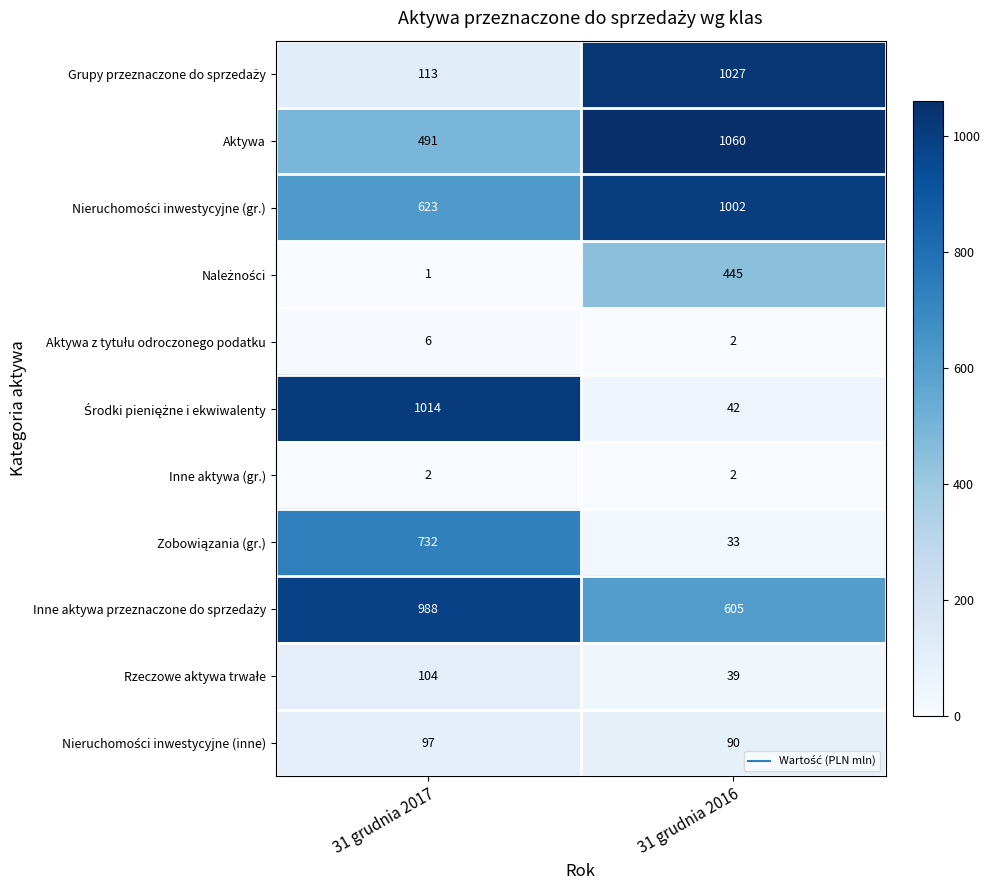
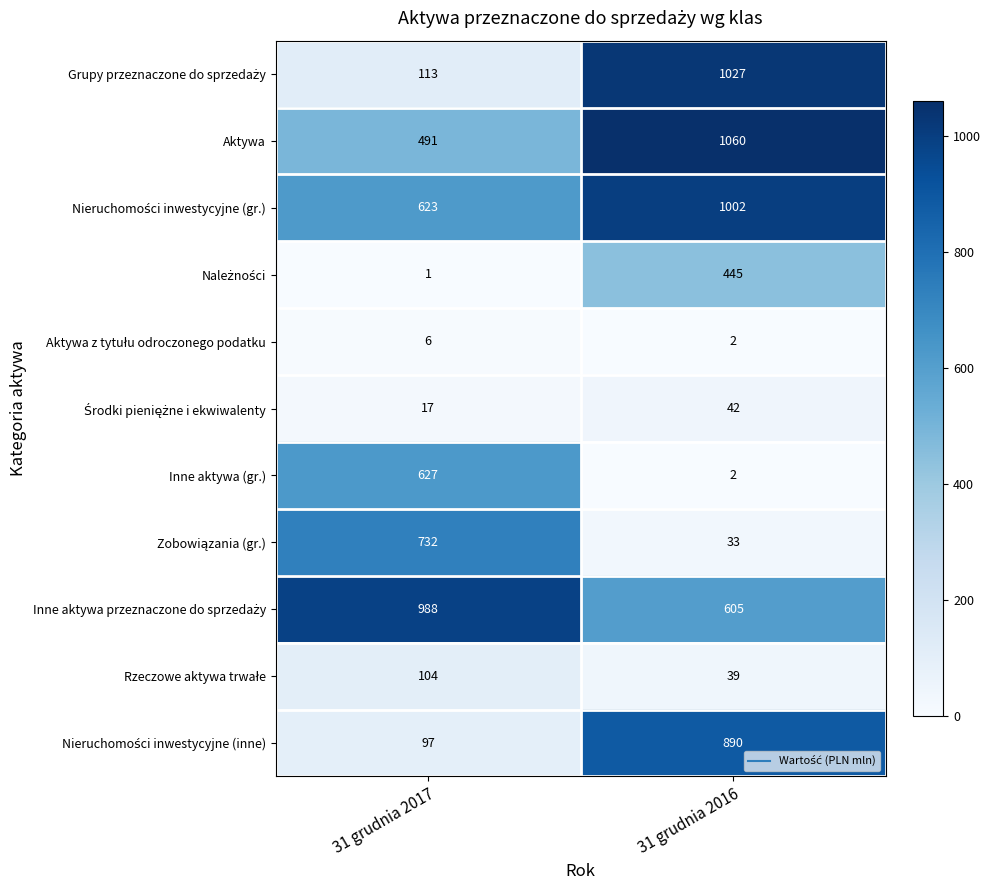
  {
    "Grupy przeznaczone do sprzedaży": {
      "31 grudnia 2017": 113,
      "31 grudnia 2016": 1027
    },
    "Aktywa": {
      "31 grudnia 2017": 491,
      "31 grudnia 2016": 1060
    },
    "Nieruchomości inwestycyjne (gr.)": {
      "31 grudnia 2017": 623,
      "31 grudnia 2016": 1002
    },
    "Należności": {
      "31 grudnia 2017": 1,
      "31 grudnia 2016": 445
    },
    "Aktywa z tytułu odroczonego podatku": {
      "31 grudnia 2017": 6,
      "31 grudnia 2016": 2
    },
    "Środki pieniężne i ekwiwalenty": {
-     "31 grudnia 2017": 1014,
+     "31 grudnia 2017": 17,
      "31 grudnia 2016": 42
    },
    "Inne aktywa (gr.)": {
-     "31 grudnia 2017": 2,
+     "31 grudnia 2017": 627,
      "31 grudnia 2016": 2
    },
    "Zobowiązania (gr.)": {
      "31 grudnia 2017": 732,
      "31 grudnia 2016": 33
    },
    "Inne aktywa przeznaczone do sprzedaży": {
      "31 grudnia 2017": 988,
      "31 grudnia 2016": 605
    },
    "Rzeczowe aktywa trwałe": {
      "31 grudnia 2017": 104,
      "31 grudnia 2016": 39
    },
    "Nieruchomości inwestycyjne (inne)": {
      "31 grudnia 2017": 97,
-     "31 grudnia 2016": 90
+     "31 grudnia 2016": 890
    }
  }
